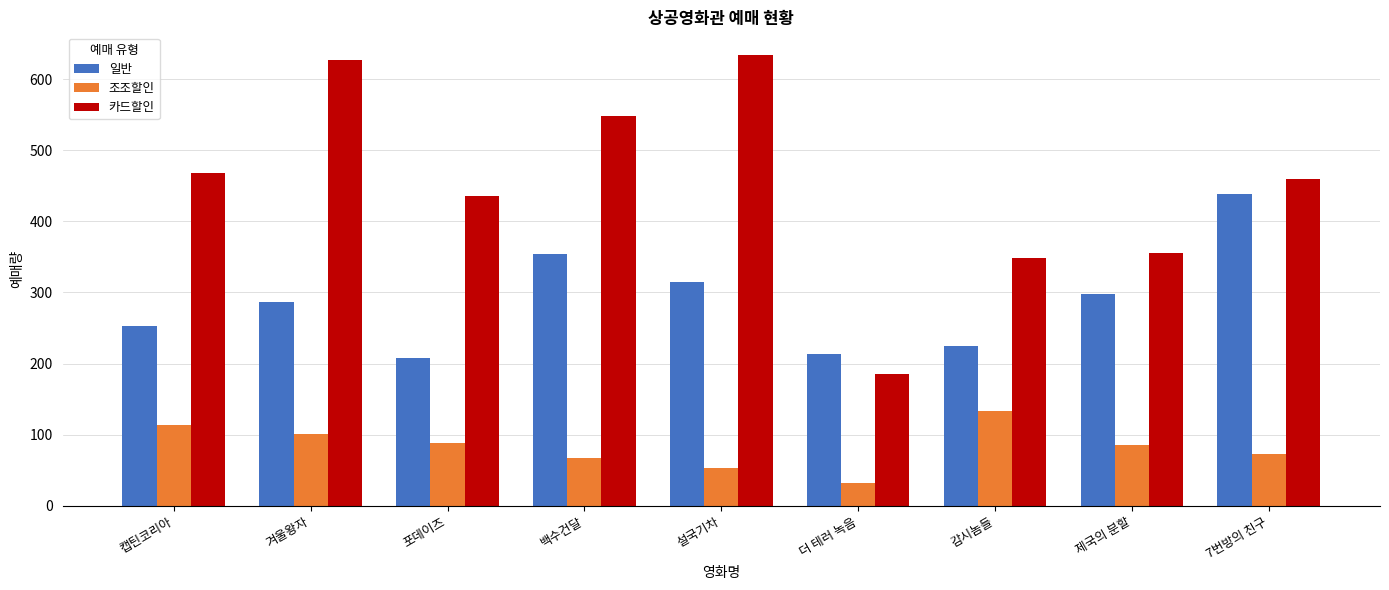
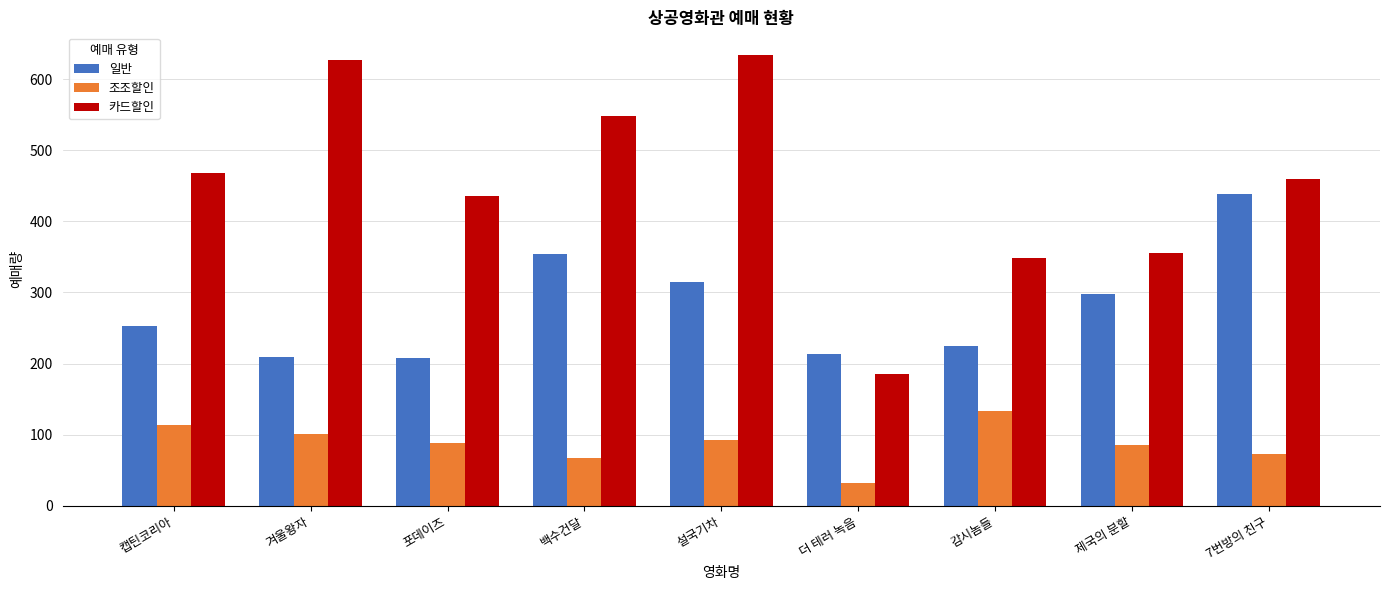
  {
    "일반": {
      "캡틴코리아": 250,
-     "겨울왕자": 290,
+     "겨울왕자": 210,
      "포데이즈": 210,
      "백수건달": 350,
      "설국기차": 320,
      "더 테러 녹음": 210,
      "감시놈들": 230,
      "제국의 분할": 300,
      "7번방의 친구": 440
    },
    "조조할인": {
      "캡틴코리아": 110,
      "겨울왕자": 100,
      "포데이즈": 90,
      "백수건달": 70,
-     "설국기차": 50,
+     "설국기차": 90,
      "더 테러 녹음": 30,
      "감시놈들": 130,
      "제국의 분할": 90,
      "7번방의 친구": 70
    },
    "카드할인": {
      "캡틴코리아": 470,
      "겨울왕자": 630,
      "포데이즈": 440,
      "백수건달": 550,
      "설국기차": 630,
      "더 테러 녹음": 190,
      "감시놈들": 350,
      "제국의 분할": 360,
      "7번방의 친구": 460
    }
  }
